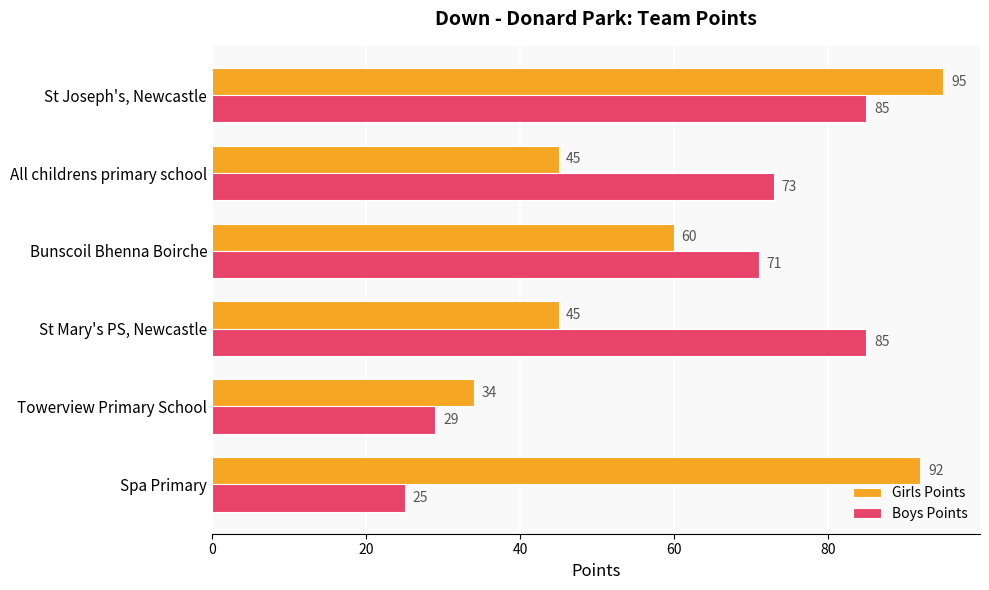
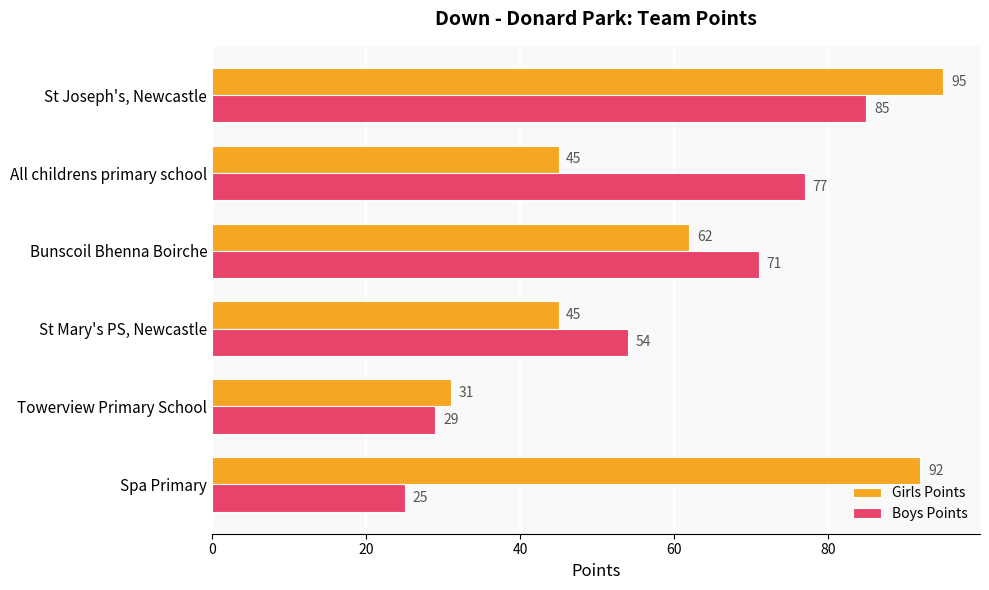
  {
    "Girls Points": {
      "St Joseph's, Newcastle": 95,
      "All childrens primary school": 45,
-     "Bunscoil Bhenna Boirche": 60,
+     "Bunscoil Bhenna Boirche": 62,
      "St Mary's PS, Newcastle": 45,
-     "Towerview Primary School": 34,
+     "Towerview Primary School": 31,
      "Spa Primary": 92
    },
    "Boys Points": {
      "St Joseph's, Newcastle": 85,
-     "All childrens primary school": 73,
+     "All childrens primary school": 77,
      "Bunscoil Bhenna Boirche": 71,
-     "St Mary's PS, Newcastle": 85,
+     "St Mary's PS, Newcastle": 54,
      "Towerview Primary School": 29,
      "Spa Primary": 25
    }
  }
